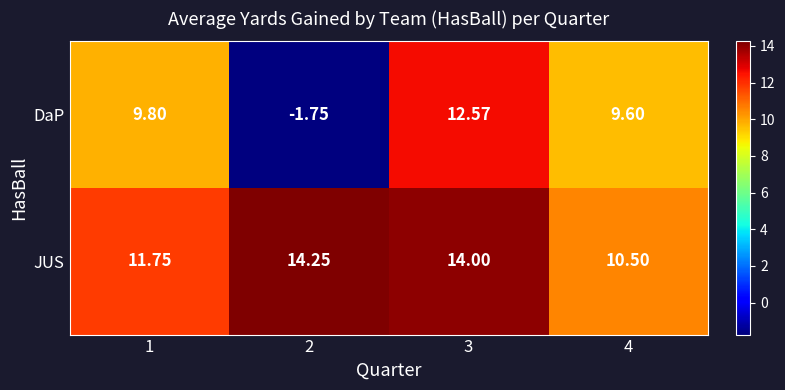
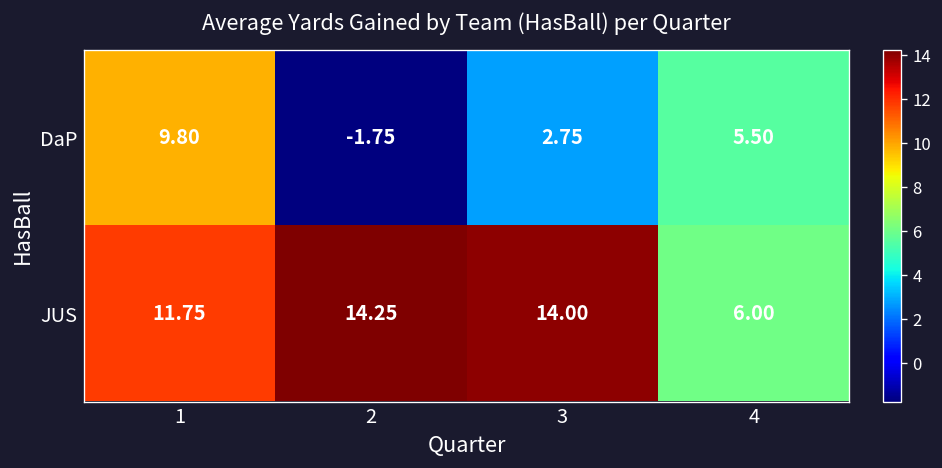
  {
    "DaP": {
      "1": 9.80,
      "2": -1.75,
-     "3": 12.57,
-     "4": 9.60
+     "3": 2.75,
+     "4": 5.50
    },
    "JUS": {
      "1": 11.75,
      "2": 14.25,
      "3": 14.00,
-     "4": 10.50
+     "4": 6.00
    }
  }
